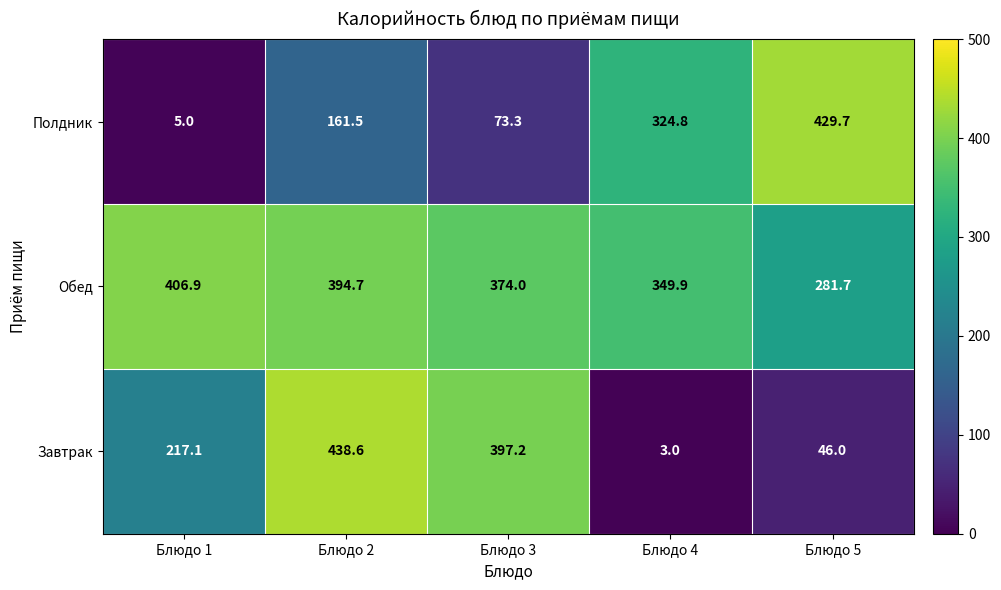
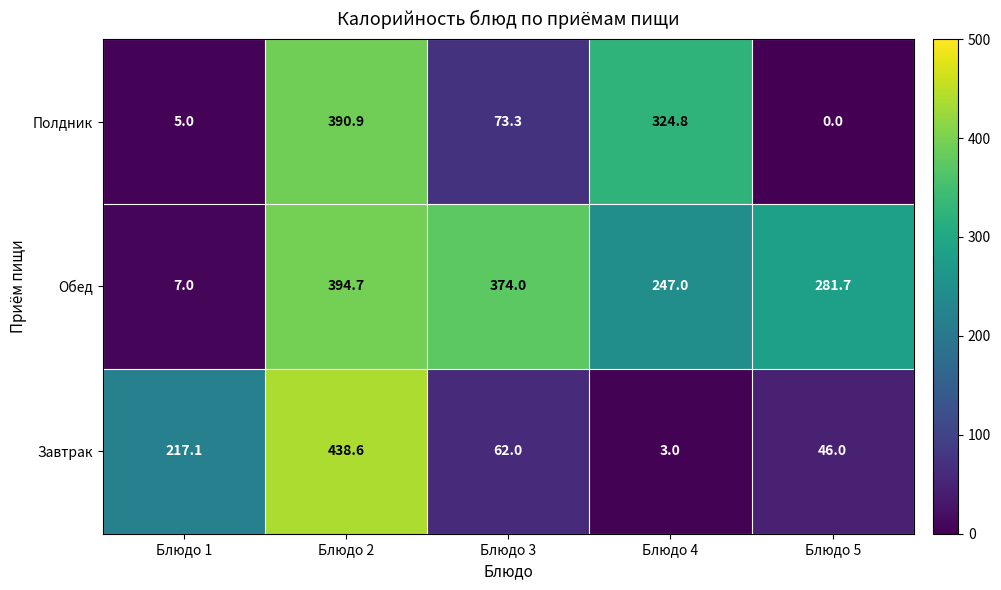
  {
    "Полдник": {
      "Блюдо 1": 5.0,
-     "Блюдо 2": 161.5,
+     "Блюдо 2": 390.9,
      "Блюдо 3": 73.3,
      "Блюдо 4": 324.8,
-     "Блюдо 5": 429.7
+     "Блюдо 5": 0.0
    },
    "Обед": {
-     "Блюдо 1": 406.9,
+     "Блюдо 1": 7.0,
      "Блюдо 2": 394.7,
      "Блюдо 3": 374.0,
-     "Блюдо 4": 349.9,
+     "Блюдо 4": 247.0,
      "Блюдо 5": 281.7
    },
    "Завтрак": {
      "Блюдо 1": 217.1,
      "Блюдо 2": 438.6,
-     "Блюдо 3": 397.2,
+     "Блюдо 3": 62.0,
      "Блюдо 4": 3.0,
      "Блюдо 5": 46.0
    }
  }
